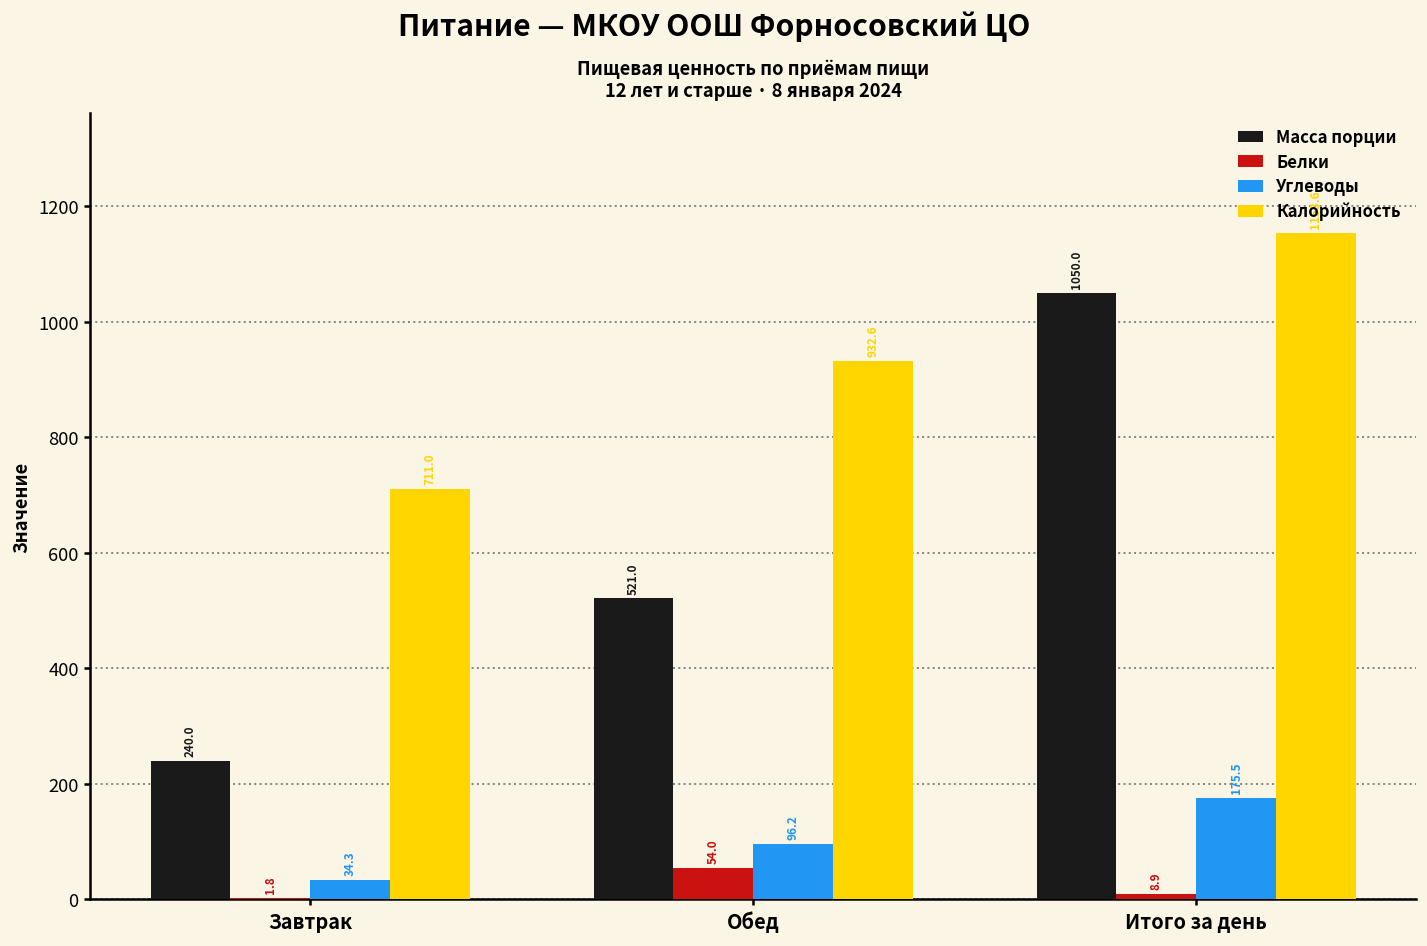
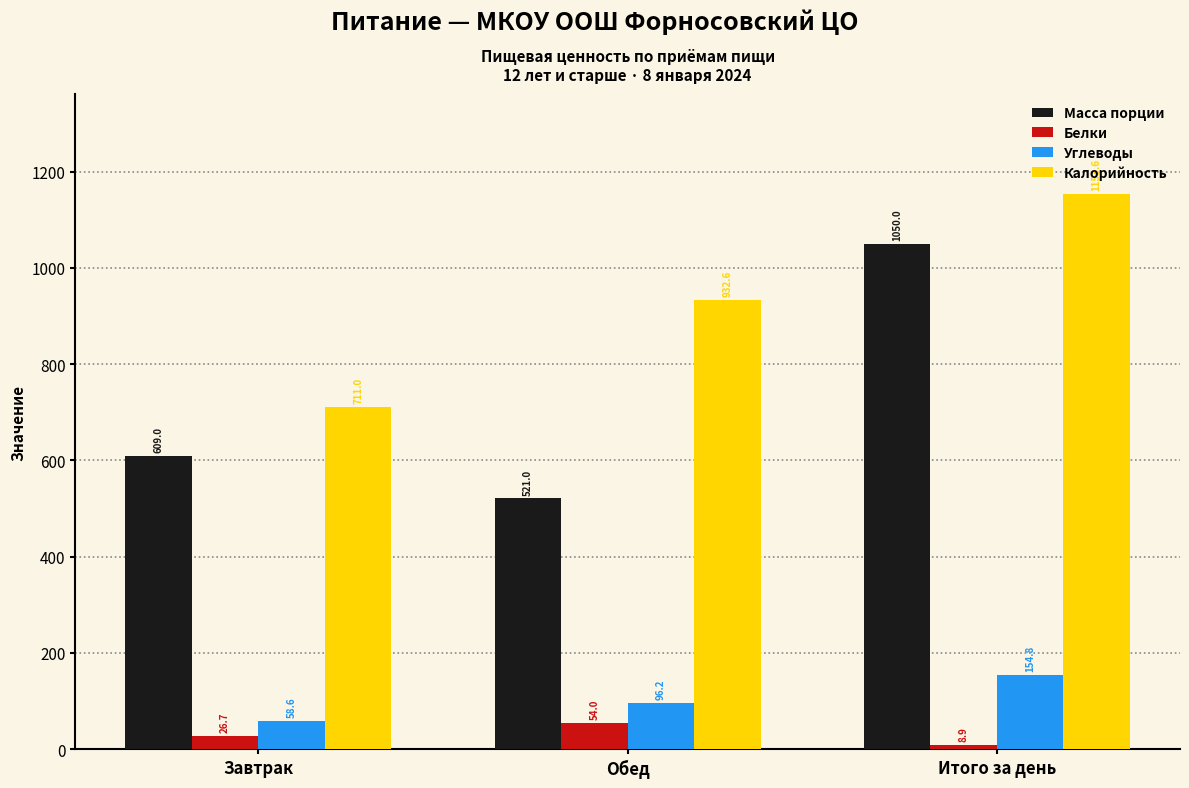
  {
    "Масса порции": {
-     "Завтрак": 240.0,
+     "Завтрак": 609.0,
      "Обед": 521.0,
      "Итого за день": 1050.0
    },
    "Белки": {
-     "Завтрак": 1.8,
+     "Завтрак": 26.7,
      "Обед": 54.0,
      "Итого за день": 8.9
    },
    "Углеводы": {
-     "Завтрак": 34.3,
+     "Завтрак": 58.6,
      "Обед": 96.2,
-     "Итого за день": 175.5
+     "Итого за день": 154.8
    },
    "Калорийность": {
      "Завтрак": 711.0,
      "Обед": 932.6,
      "Итого за день": 1153.6
    }
  }
